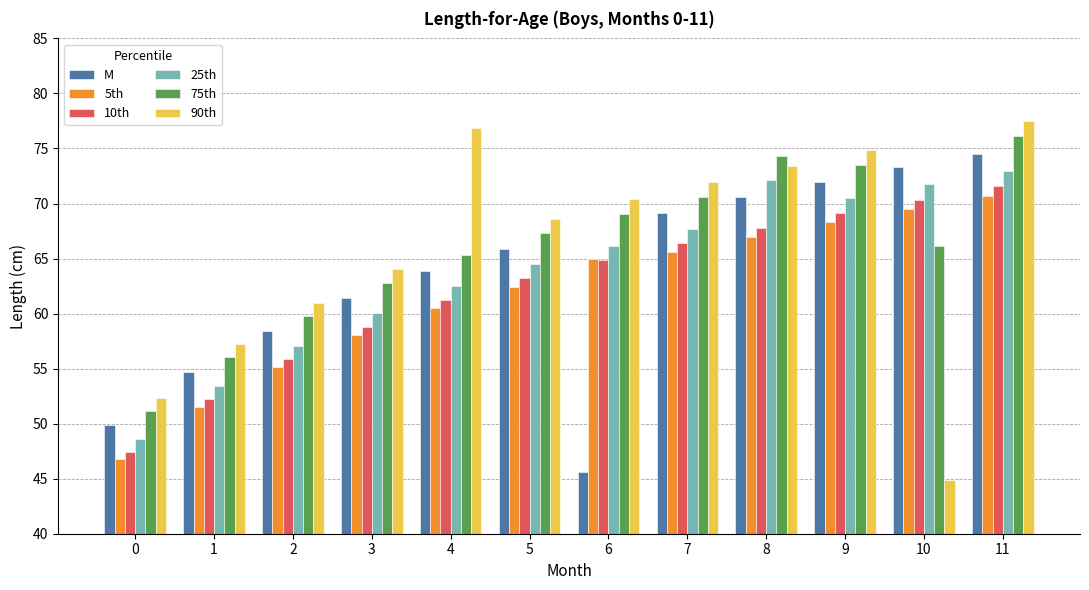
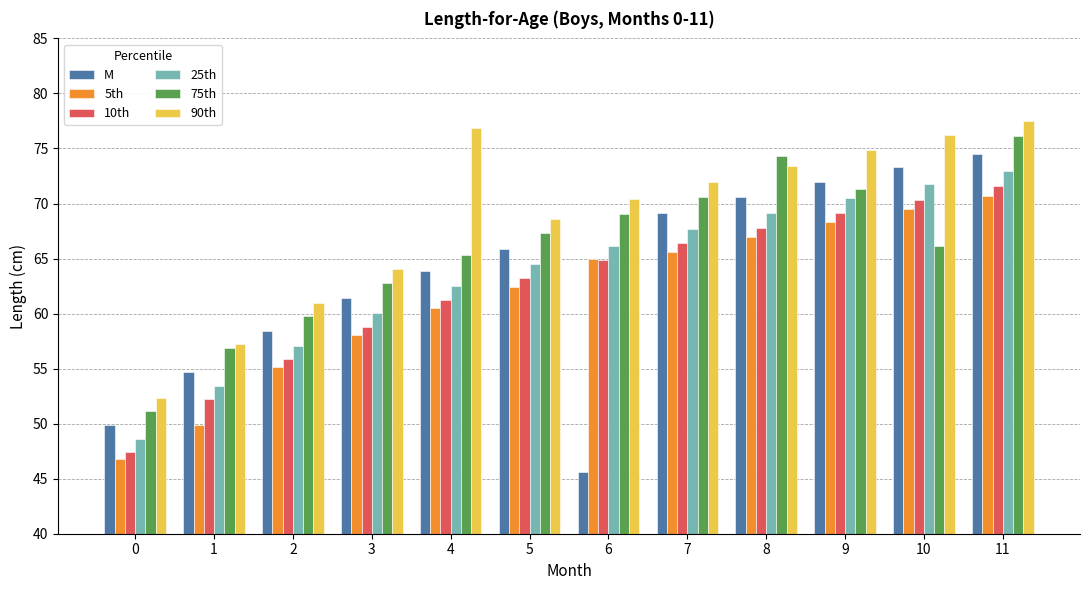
  {
    "M": {
      "0": 49.9,
      "1": 54.7,
      "2": 58.4,
      "3": 61.4,
      "4": 63.9,
      "5": 65.9,
      "6": 45.6,
      "7": 69.2,
      "8": 70.6,
      "9": 72.0,
      "10": 73.3,
      "11": 74.5
    },
    "5th": {
      "0": 46.8,
-     "1": 51.5,
+     "1": 49.8,
      "2": 55.1,
      "3": 58.1,
      "4": 60.5,
      "5": 62.4,
      "6": 64.9,
      "7": 65.6,
      "8": 67.0,
      "9": 68.3,
      "10": 69.5,
      "11": 70.7
    },
    "10th": {
      "0": 47.5,
      "1": 52.2,
      "2": 55.9,
      "3": 58.8,
      "4": 61.2,
      "5": 63.2,
      "6": 64.9,
      "7": 66.4,
      "8": 67.8,
      "9": 69.1,
      "10": 70.4,
      "11": 71.6
    },
    "25th": {
      "0": 48.6,
      "1": 53.4,
      "2": 57.1,
      "3": 60.1,
      "4": 62.5,
      "5": 64.5,
      "6": 66.2,
      "7": 67.7,
-     "8": 72.1,
+     "8": 69.1,
      "9": 70.5,
      "10": 71.7,
      "11": 73.0
    },
    "75th": {
      "0": 51.2,
-     "1": 56.0,
+     "1": 56.9,
      "2": 59.8,
      "3": 62.8,
      "4": 65.3,
      "5": 67.3,
      "6": 69.1,
      "7": 70.6,
      "8": 74.3,
-     "9": 73.5,
+     "9": 71.4,
      "10": 66.1,
      "11": 76.1
    },
    "90th": {
      "0": 52.3,
      "1": 57.2,
      "2": 61.0,
      "3": 64.0,
      "4": 76.8,
      "5": 68.6,
      "6": 70.4,
      "7": 71.9,
      "8": 73.4,
      "9": 74.8,
-     "10": 44.9,
+     "10": 76.2,
      "11": 77.5
    }
  }
